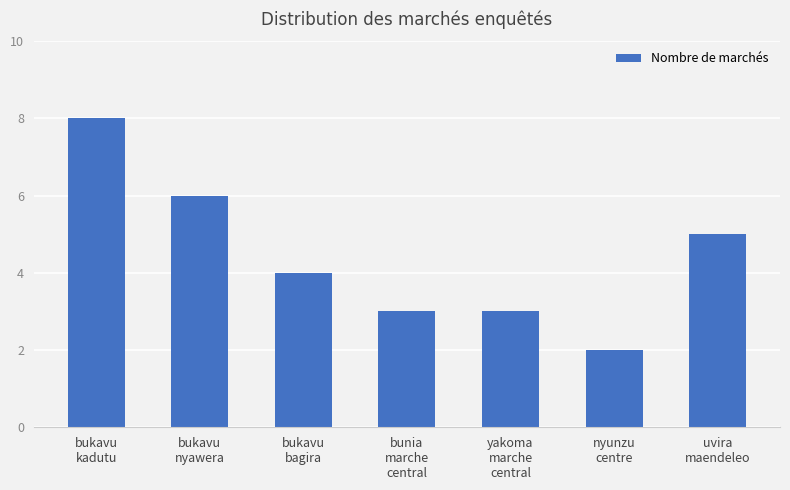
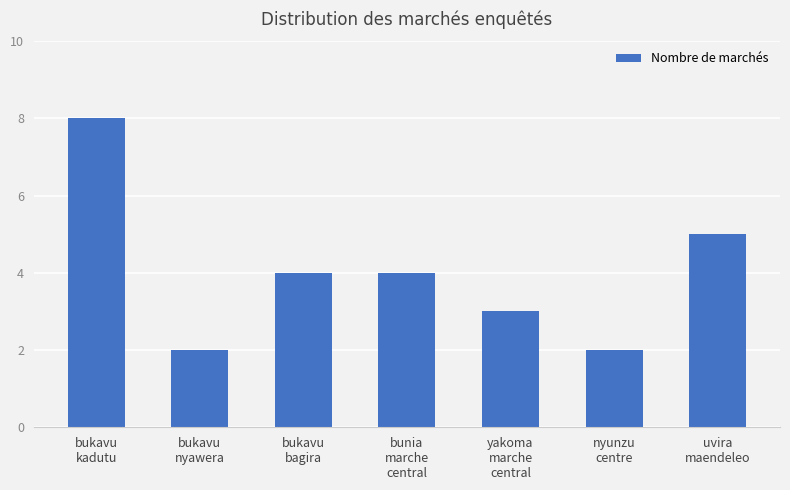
  {
    "bukavu kadutu": 8,
-   "bukavu nyawera": 6,
+   "bukavu nyawera": 2,
    "bukavu bagira": 4,
-   "bunia marche central": 3,
+   "bunia marche central": 4,
    "yakoma marche central": 3,
    "nyunzu centre": 2,
    "uvira maendeleo": 5
  }
